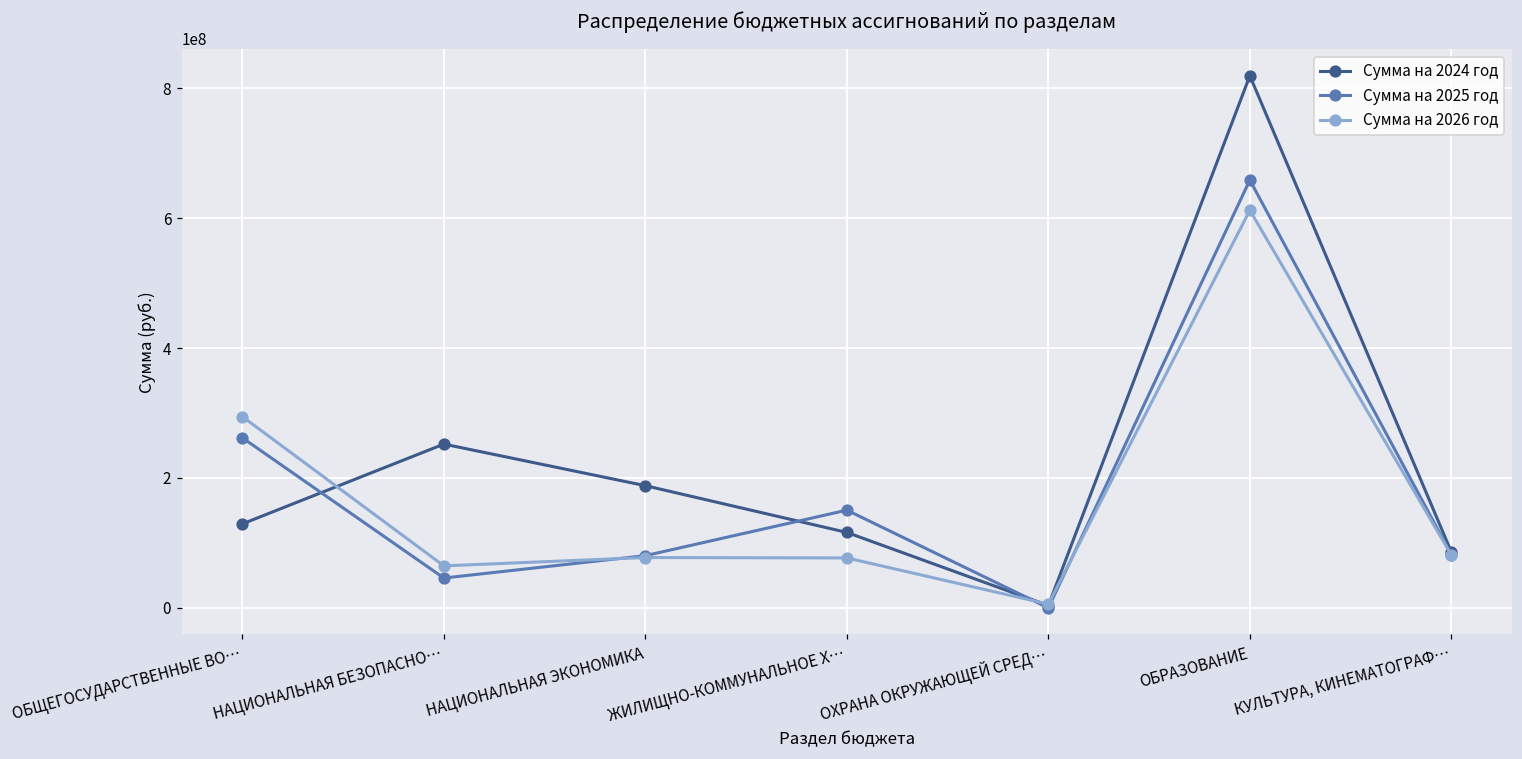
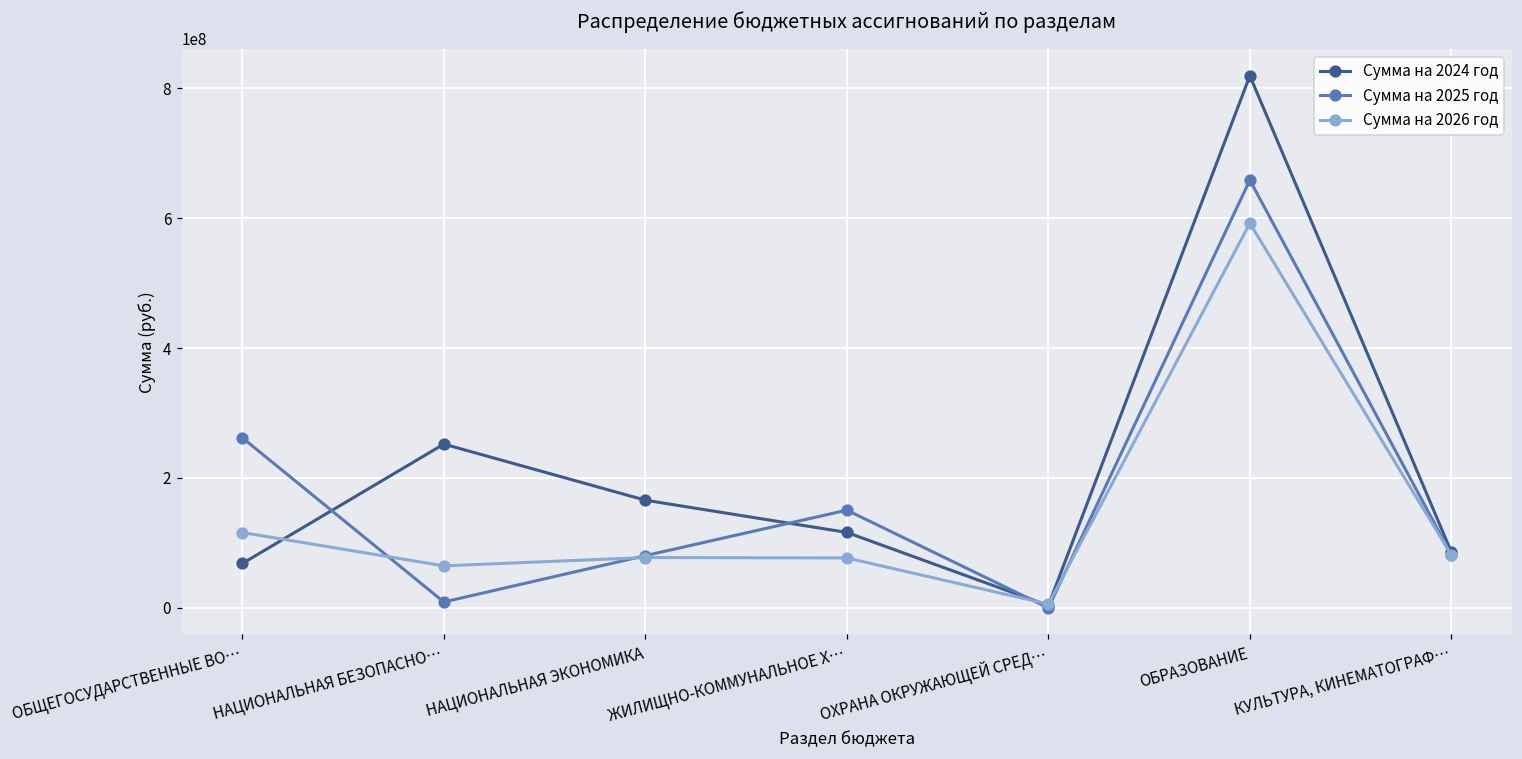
  {
    "Сумма на 2024 год": {
-     "ОБЩЕГОСУДАРСТВЕННЫЕ ВО…": 130000000,
+     "ОБЩЕГОСУДАРСТВЕННЫЕ ВО…": 70000000,
      "НАЦИОНАЛЬНАЯ БЕЗОПАСНО…": 250000000,
-     "НАЦИОНАЛЬНАЯ ЭКОНОМИКА": 190000000,
+     "НАЦИОНАЛЬНАЯ ЭКОНОМИКА": 170000000,
      "ЖИЛИЩНО-КОММУНАЛЬНОЕ Х…": 120000000,
      "ОБРАЗОВАНИЕ": 820000000
    },
    "Сумма на 2025 год": {
      "ОБЩЕГОСУДАРСТВЕННЫЕ ВО…": 260000000,
-     "НАЦИОНАЛЬНАЯ БЕЗОПАСНО…": 50000000,
+     "НАЦИОНАЛЬНАЯ БЕЗОПАСНО…": 10000000,
      "ЖИЛИЩНО-КОММУНАЛЬНОЕ Х…": 150000000,
      "ОБРАЗОВАНИЕ": 660000000
    },
    "Сумма на 2026 год": {
-     "ОБЩЕГОСУДАРСТВЕННЫЕ ВО…": 290000000,
+     "ОБЩЕГОСУДАРСТВЕННЫЕ ВО…": 120000000,
      "НАЦИОНАЛЬНАЯ БЕЗОПАСНО…": 60000000,
      "ЖИЛИЩНО-КОММУНАЛЬНОЕ Х…": 80000000,
-     "ОБРАЗОВАНИЕ": 610000000
+     "ОБРАЗОВАНИЕ": 590000000
    }
  }
